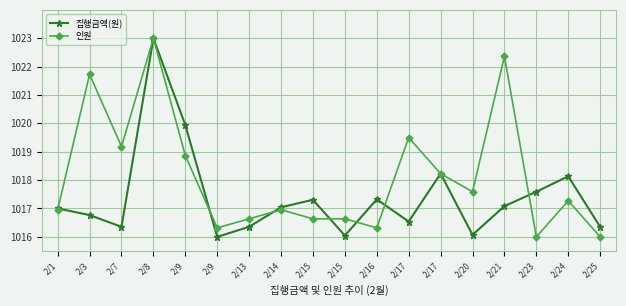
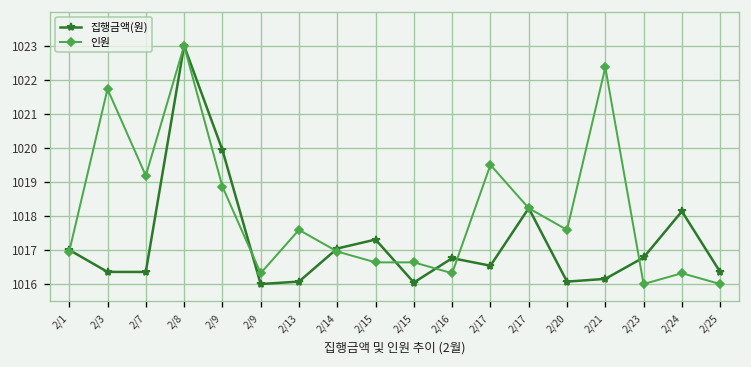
  {
    "집행금액(원)": {
-     "2/3": 1016.8,
+     "2/3": 1016.4,
      "2/7": 1016.4,
-     "2/13": 1016.4,
-     "2/16": 1017.3,
+     "2/13": 1016.1,
+     "2/16": 1016.8,
      "2/20": 1016.1,
-     "2/21": 1017.1,
-     "2/23": 1017.6,
+     "2/21": 1016.2,
+     "2/23": 1016.8,
      "2/24": 1018.1,
      "2/25": 1016.4
    },
    "인원": {
      "2/3": 1021.7,
      "2/7": 1019.2,
-     "2/13": 1016.6,
+     "2/13": 1017.6,
      "2/16": 1016.3,
      "2/20": 1017.6,
      "2/21": 1022.4,
      "2/23": 1016.0,
-     "2/24": 1017.3,
+     "2/24": 1016.3,
      "2/25": 1016.0
    }
  }
